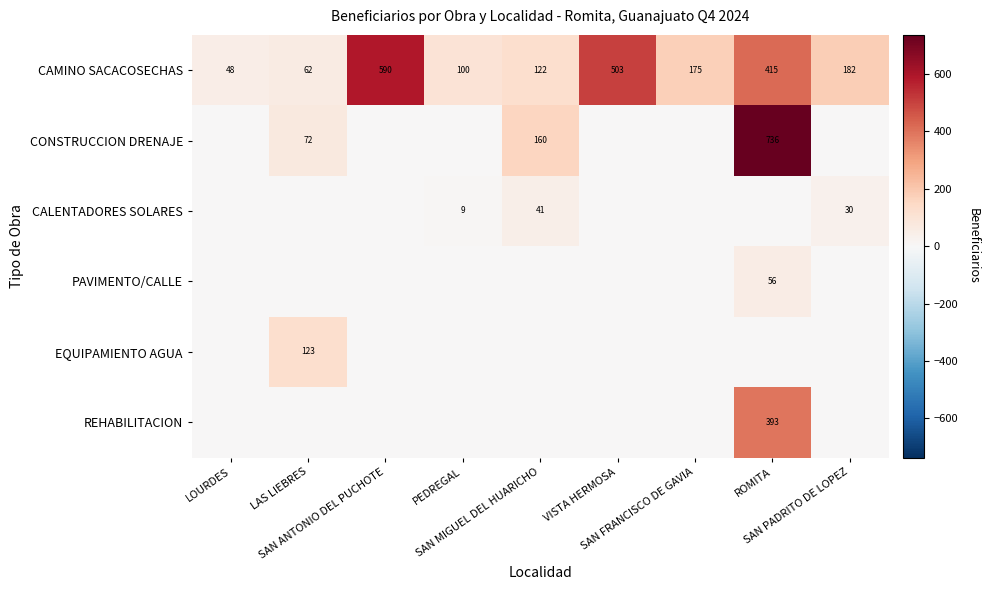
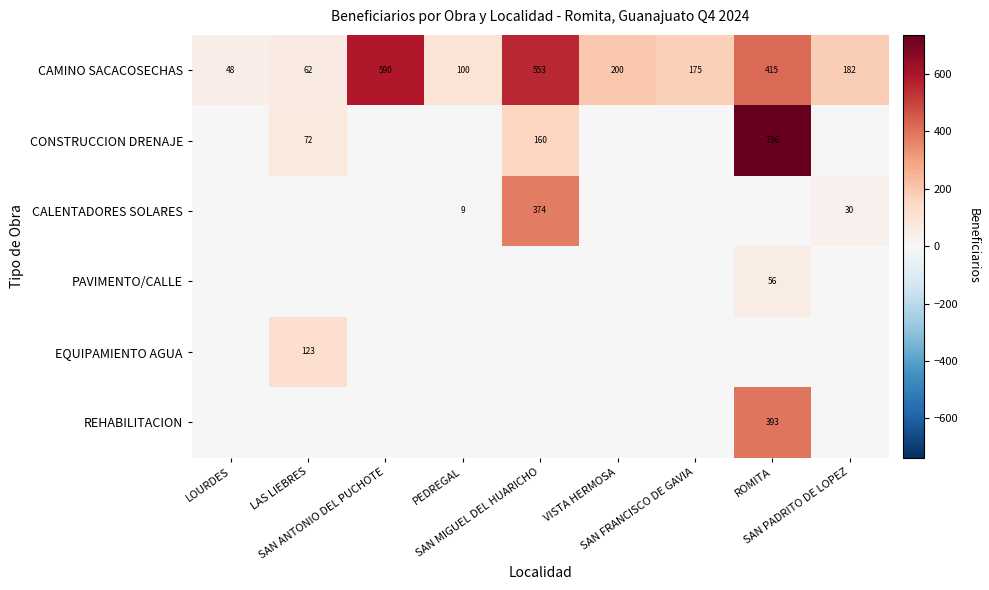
  {
    "CAMINO SACACOSECHAS": {
      "LOURDES": 48,
      "LAS LIEBRES": 62,
      "SAN ANTONIO DEL PUCHOTE": 590,
      "PEDREGAL": 100,
-     "SAN MIGUEL DEL HUARICHO": 122,
-     "VISTA HERMOSA": 503,
+     "SAN MIGUEL DEL HUARICHO": 553,
+     "VISTA HERMOSA": 200,
      "SAN FRANCISCO DE GAVIA": 175,
      "ROMITA": 415,
      "SAN PADRITO DE LOPEZ": 182
    },
    "CONSTRUCCION DRENAJE": {
      "LAS LIEBRES": 72,
      "SAN MIGUEL DEL HUARICHO": 160,
      "ROMITA": 736
    },
    "CALENTADORES SOLARES": {
      "PEDREGAL": 9,
-     "SAN MIGUEL DEL HUARICHO": 41,
+     "SAN MIGUEL DEL HUARICHO": 374,
      "SAN PADRITO DE LOPEZ": 30
    },
    "PAVIMENTO/CALLE": {
      "ROMITA": 56
    },
    "EQUIPAMIENTO AGUA": {
      "LAS LIEBRES": 123
    },
    "REHABILITACION": {
      "ROMITA": 393
    }
  }
